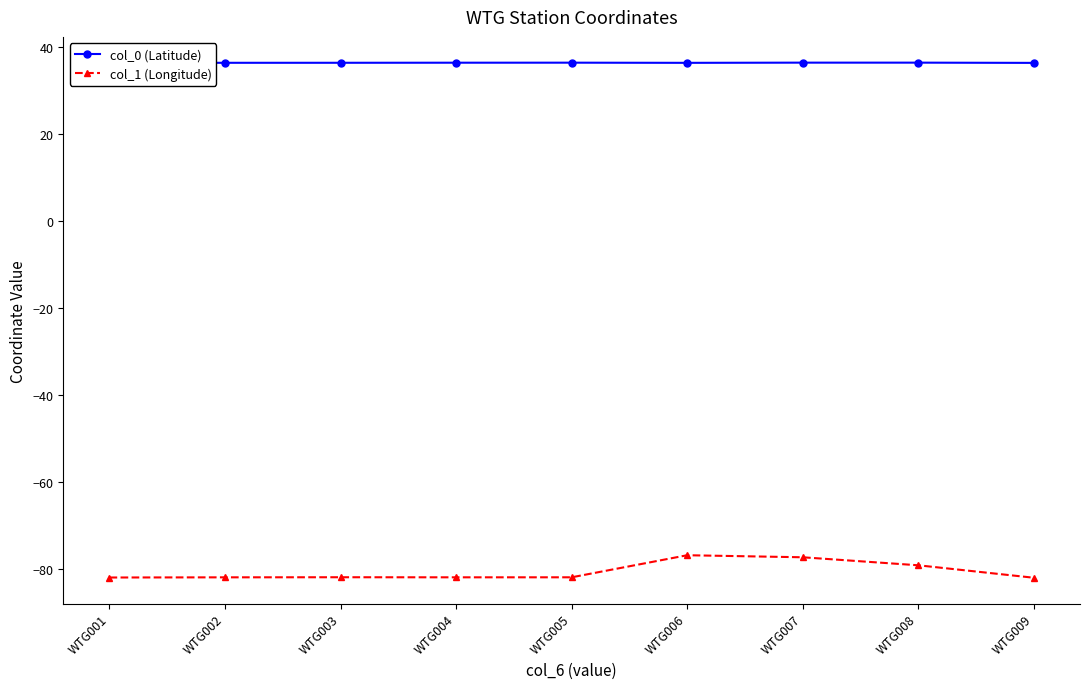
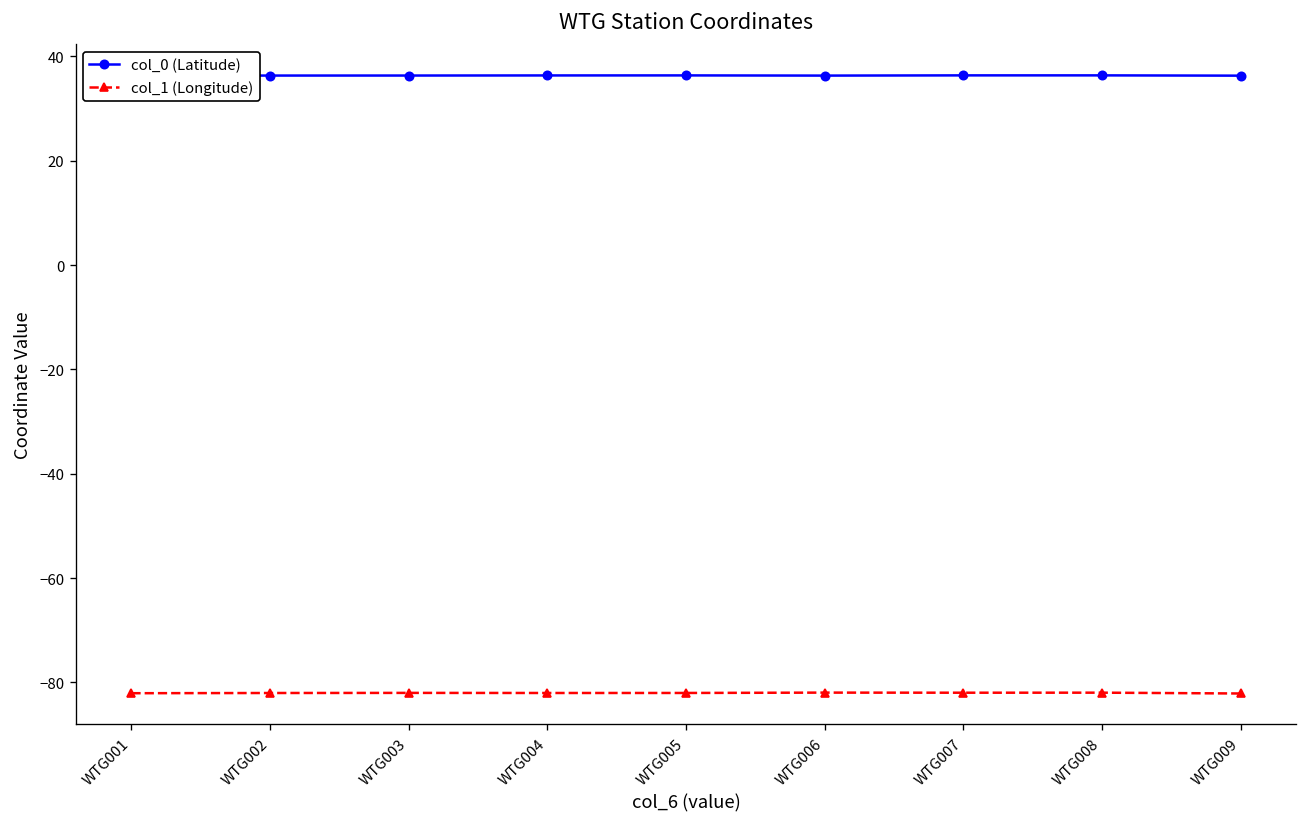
  {
    "col_0 (Latitude)": {
      "WTG002": 36,
      "WTG003": 36,
      "WTG004": 36,
      "WTG005": 36,
      "WTG006": 36,
      "WTG007": 36,
      "WTG008": 36,
      "WTG009": 36
    },
    "col_1 (Longitude)": {
      "WTG001": -82,
      "WTG002": -82,
      "WTG003": -82,
      "WTG004": -82,
      "WTG005": -82,
-     "WTG006": -77,
-     "WTG007": -77,
-     "WTG008": -79,
+     "WTG006": -82,
+     "WTG007": -82,
+     "WTG008": -82,
      "WTG009": -82
    }
  }
